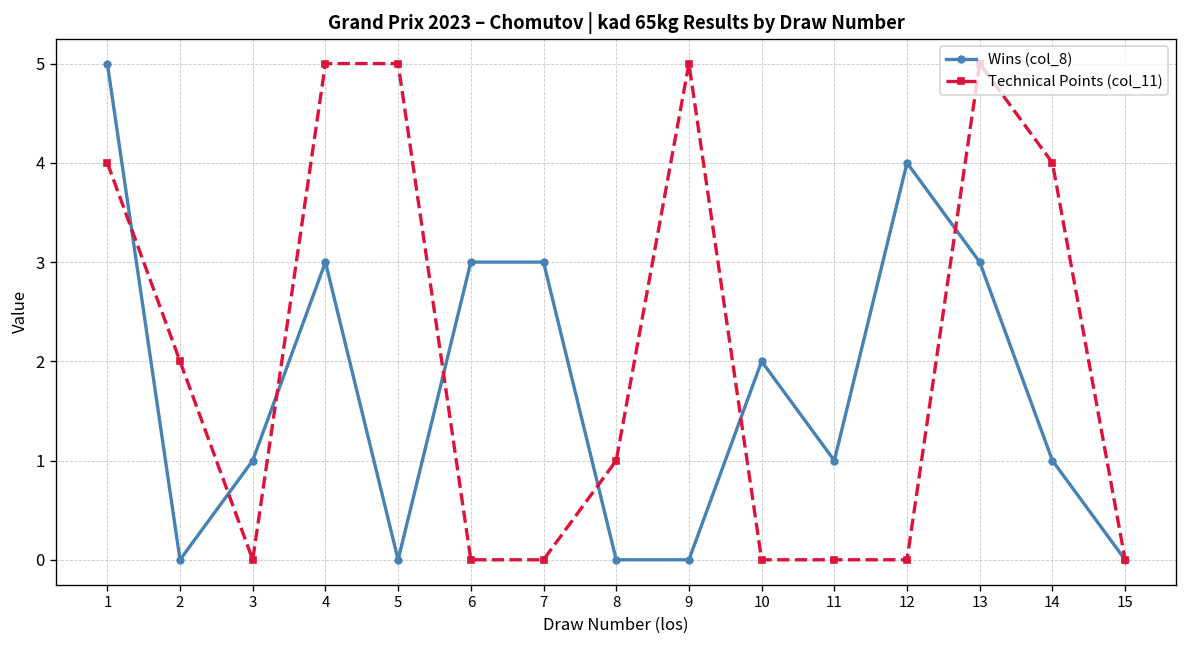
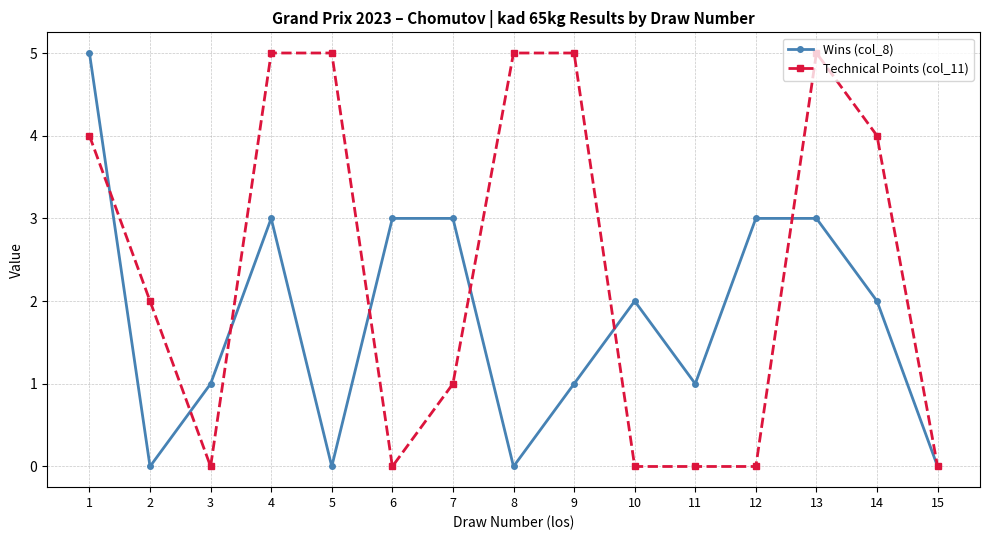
  {
    "Wins (col_8)": {
      "1": 5,
      "2": 0,
      "3": 1,
      "4": 3,
      "5": 0,
      "6": 3,
      "7": 3,
      "8": 0,
-     "9": 0,
+     "9": 1,
      "10": 2,
      "11": 1,
-     "12": 4,
+     "12": 3,
      "13": 3,
-     "14": 1
+     "14": 2
    },
    "Technical Points (col_11)": {
      "1": 4,
      "2": 2,
      "3": 0,
      "4": 5,
      "5": 5,
      "6": 0,
-     "7": 0,
-     "8": 1,
+     "7": 1,
+     "8": 5,
      "9": 5,
      "10": 0,
      "11": 0,
      "12": 0,
      "14": 4
    }
  }
